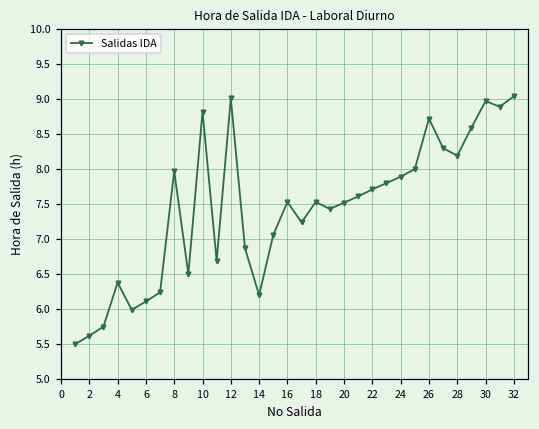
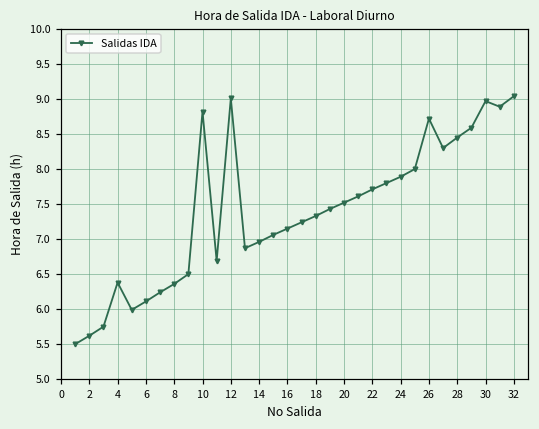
  {
    "2": 5.6,
    "4": 6.4,
    "6": 6.1,
-   "8": 8.0,
+   "8": 6.4,
    "10": 8.8,
    "12": 9.0,
-   "14": 6.2,
-   "16": 7.5,
-   "18": 7.5,
+   "14": 7.0,
+   "16": 7.2,
+   "18": 7.3,
    "20": 7.5,
    "22": 7.7,
    "24": 7.9,
    "26": 8.7,
-   "28": 8.2,
+   "28": 8.5,
    "30": 9.0,
    "32": 9.0
  }
